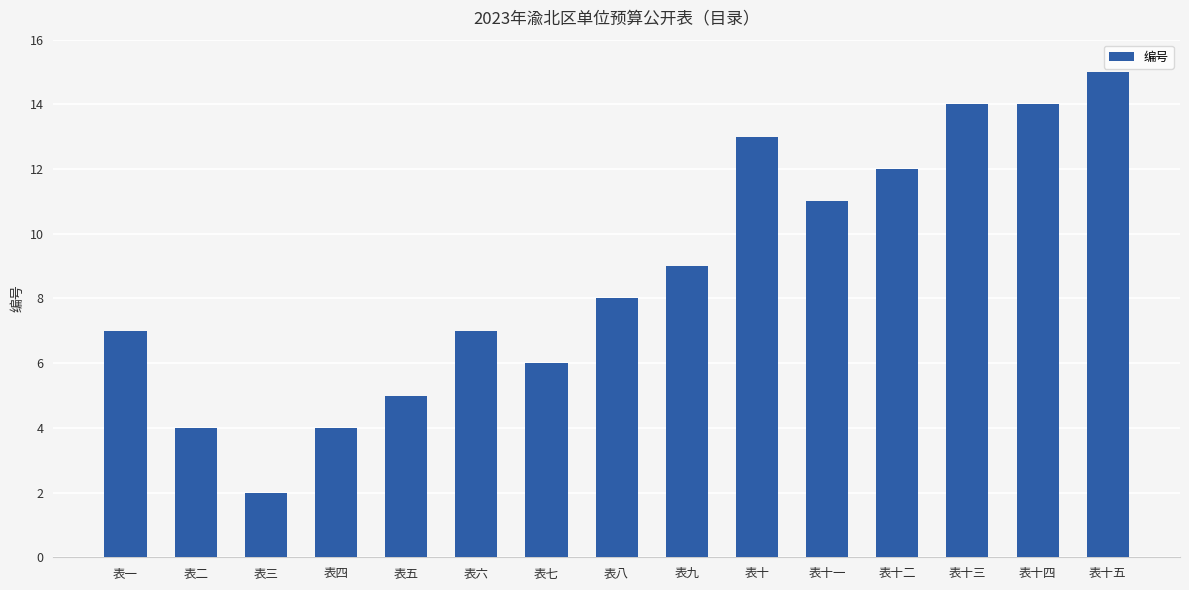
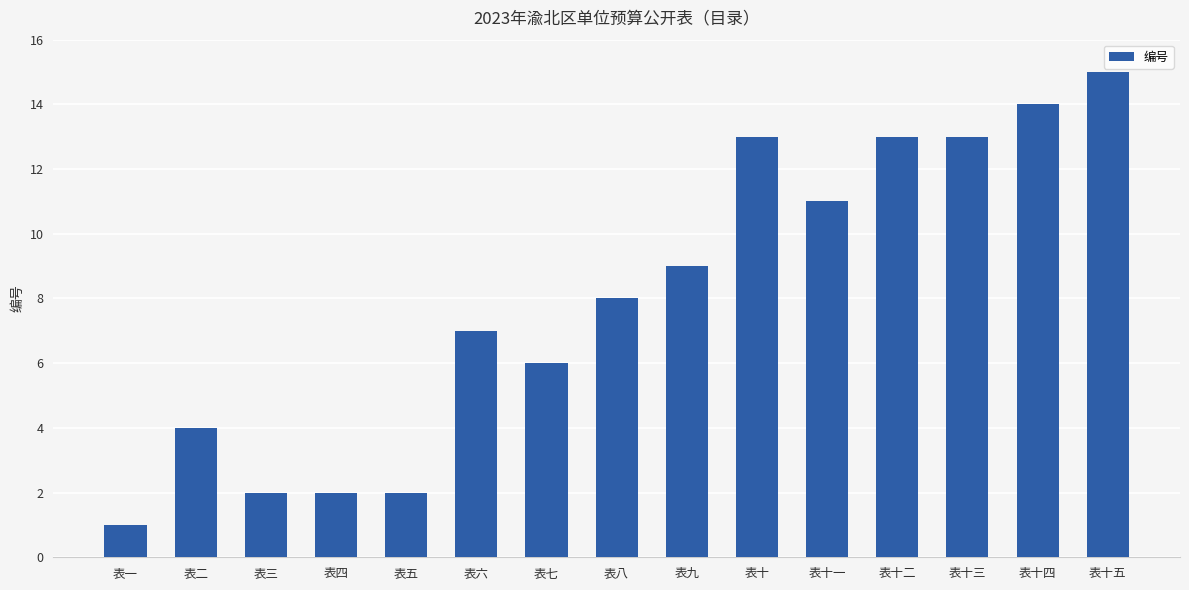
  {
-   "表一": 7,
+   "表一": 1,
    "表二": 4,
    "表三": 2,
-   "表四": 4,
-   "表五": 5,
+   "表四": 2,
+   "表五": 2,
    "表六": 7,
    "表七": 6,
    "表八": 8,
    "表九": 9,
    "表十": 13,
    "表十一": 11,
-   "表十二": 12,
-   "表十三": 14,
+   "表十二": 13,
+   "表十三": 13,
    "表十四": 14,
    "表十五": 15
  }
